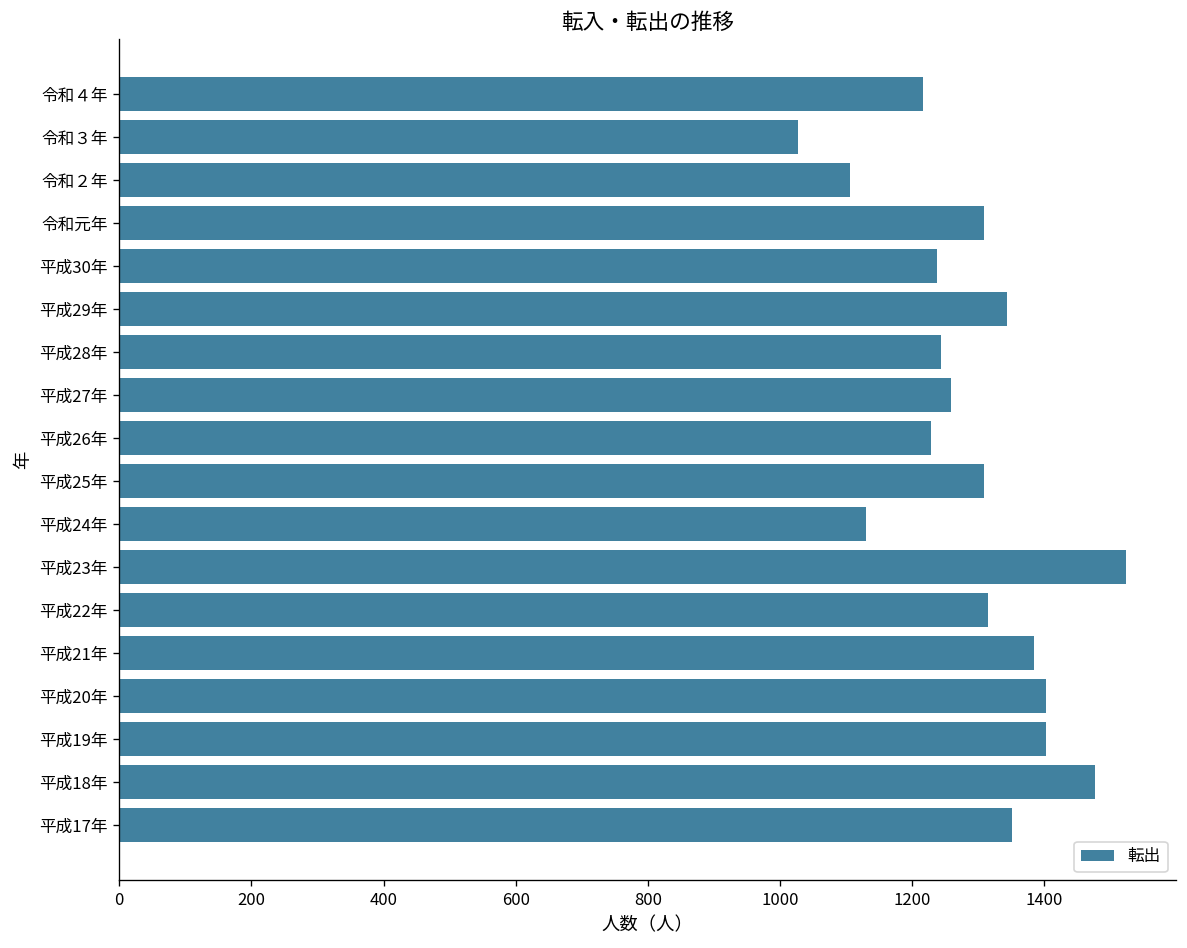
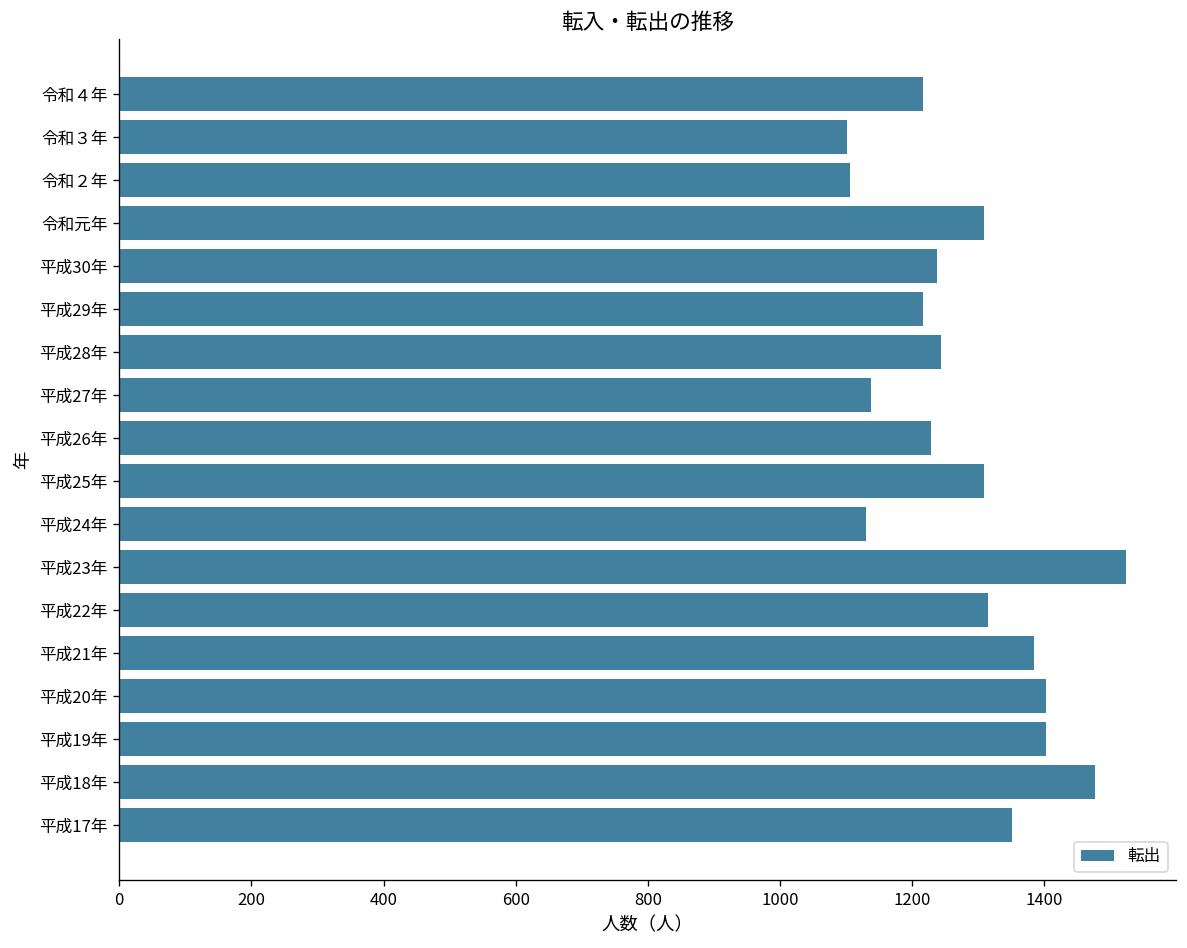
  {
    "令和４年": 1220,
-   "令和３年": 1030,
+   "令和３年": 1100,
    "令和２年": 1110,
    "令和元年": 1310,
    "平成30年": 1240,
-   "平成29年": 1340,
+   "平成29年": 1220,
    "平成28年": 1240,
-   "平成27年": 1260,
+   "平成27年": 1140,
    "平成26年": 1230,
    "平成25年": 1310,
    "平成24年": 1130,
    "平成23年": 1520,
    "平成22年": 1310,
    "平成21年": 1390,
    "平成20年": 1400,
    "平成19年": 1400,
    "平成18年": 1480,
    "平成17年": 1350
  }
